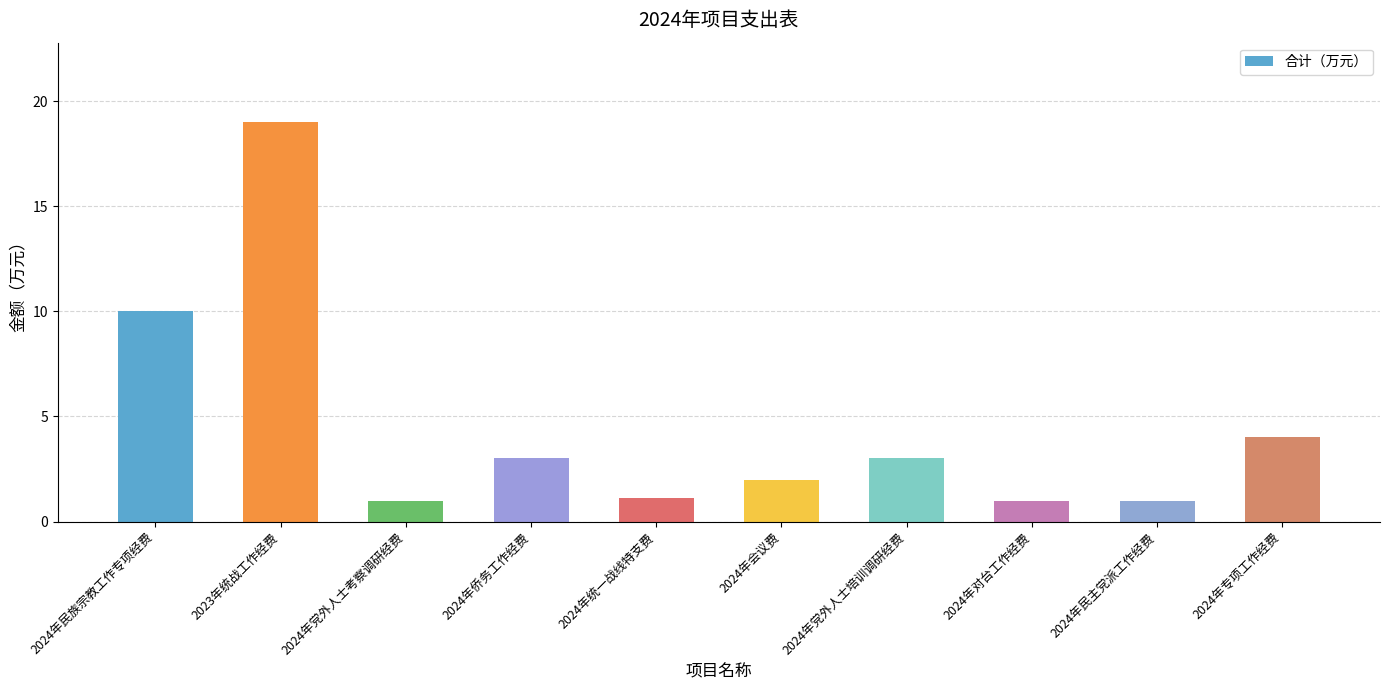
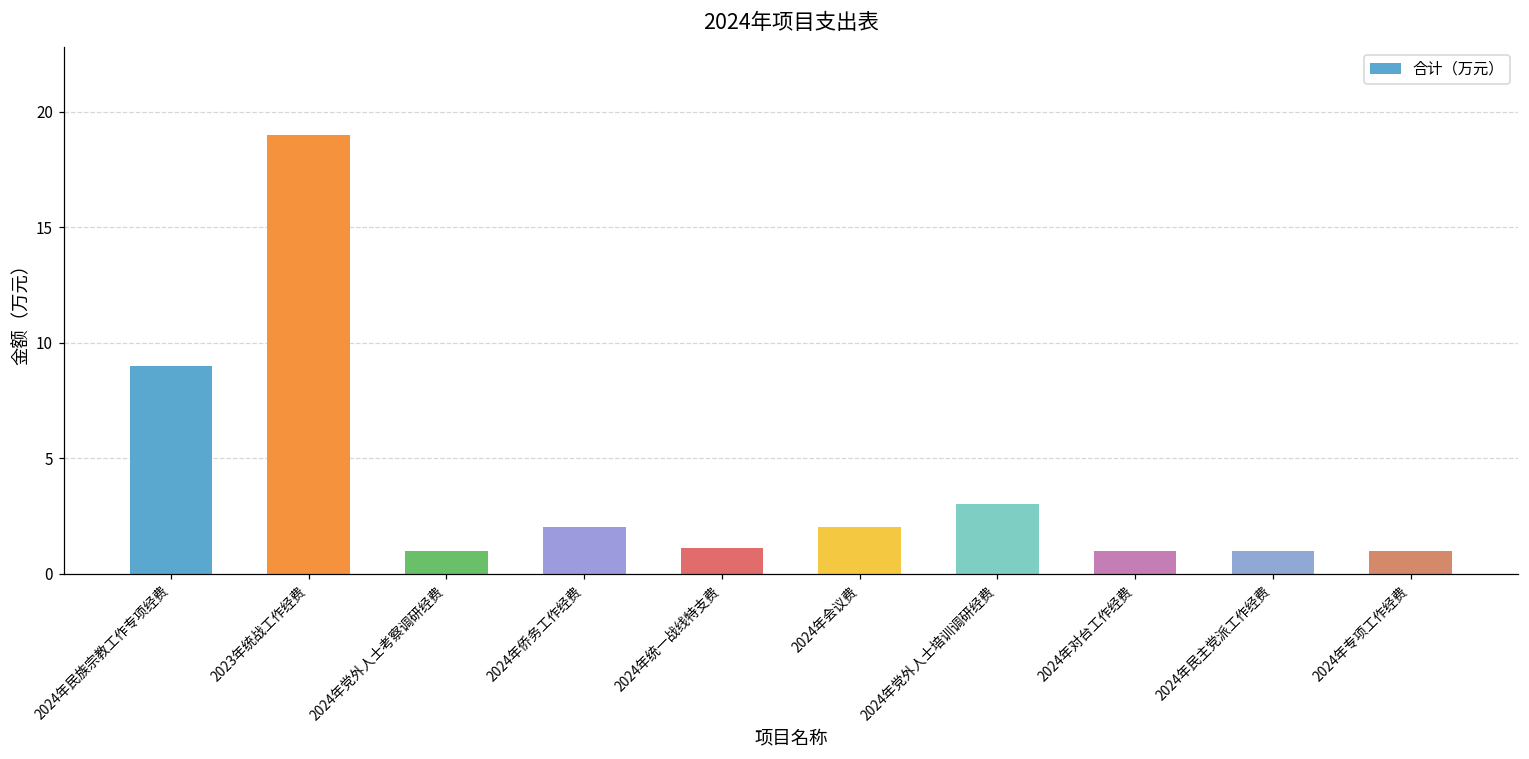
  {
-   "2024年民族宗教工作专项经费": 10,
+   "2024年民族宗教工作专项经费": 9,
    "2023年统战工作经费": 19,
    "2024年党外人士考察调研经费": 1,
-   "2024年侨务工作经费": 3,
+   "2024年侨务工作经费": 2,
    "2024年统一战线特支费": 1,
    "2024年会议费": 2,
    "2024年党外人士培训调研经费": 3,
    "2024年对台工作经费": 1,
    "2024年民主党派工作经费": 1,
-   "2024年专项工作经费": 4
+   "2024年专项工作经费": 1
  }
